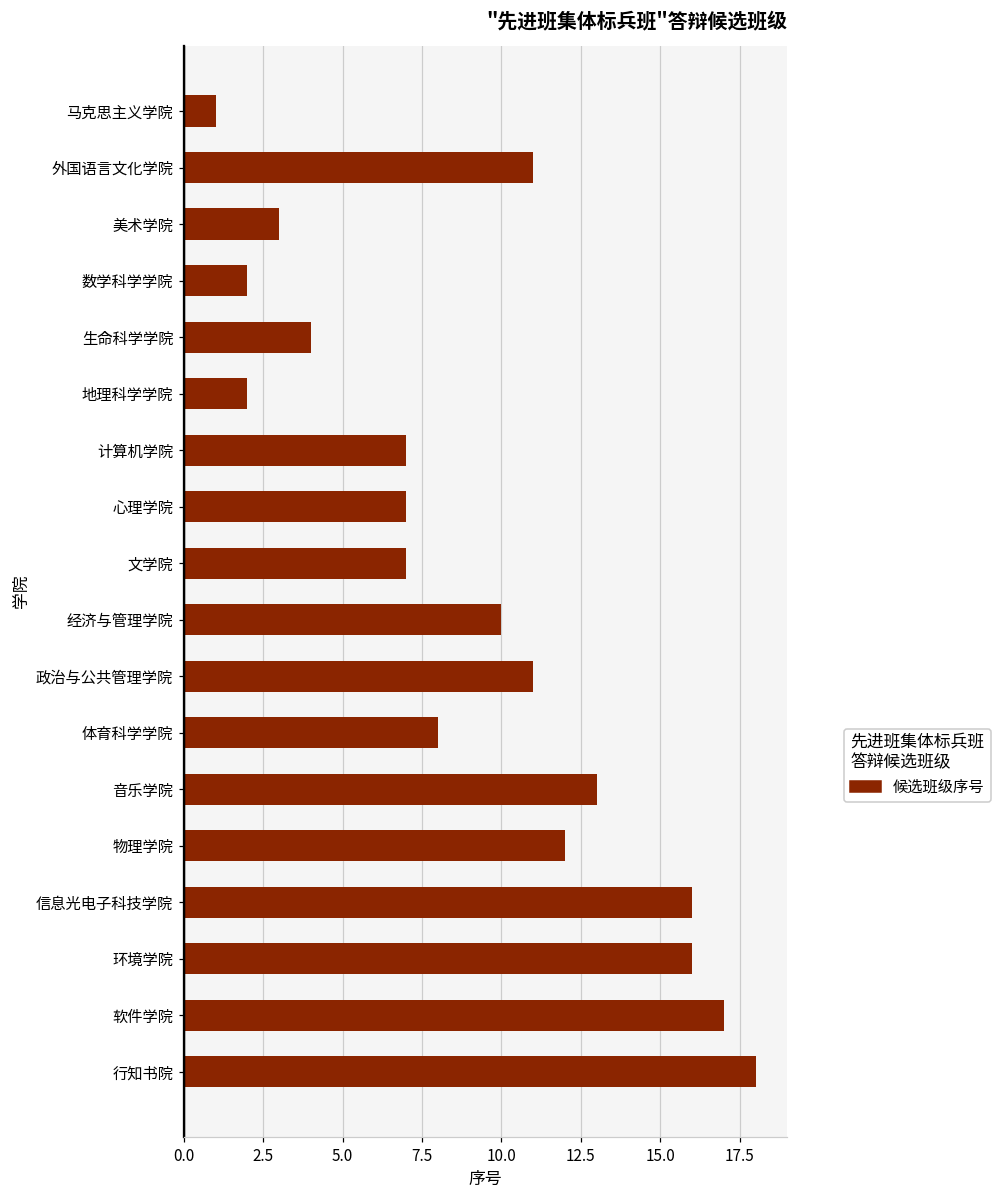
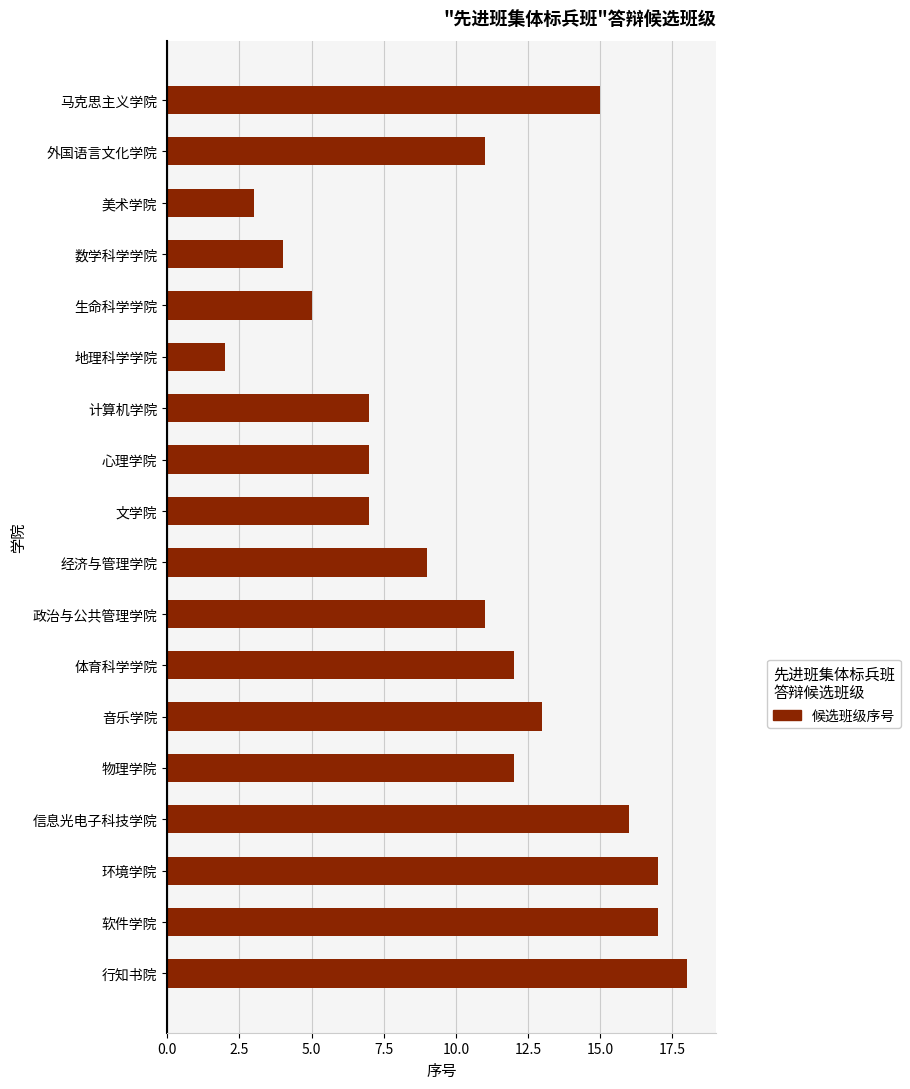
  {
-   "马克思主义学院": 1,
+   "马克思主义学院": 15,
    "外国语言文化学院": 11,
    "美术学院": 3,
-   "数学科学学院": 2,
-   "生命科学学院": 4,
+   "数学科学学院": 4,
+   "生命科学学院": 5,
    "地理科学学院": 2,
    "计算机学院": 7,
    "心理学院": 7,
    "文学院": 7,
-   "经济与管理学院": 10,
+   "经济与管理学院": 9,
    "政治与公共管理学院": 11,
-   "体育科学学院": 8,
+   "体育科学学院": 12,
    "音乐学院": 13,
    "物理学院": 12,
    "信息光电子科技学院": 16,
-   "环境学院": 16,
+   "环境学院": 17,
    "软件学院": 17,
    "行知书院": 18
  }
